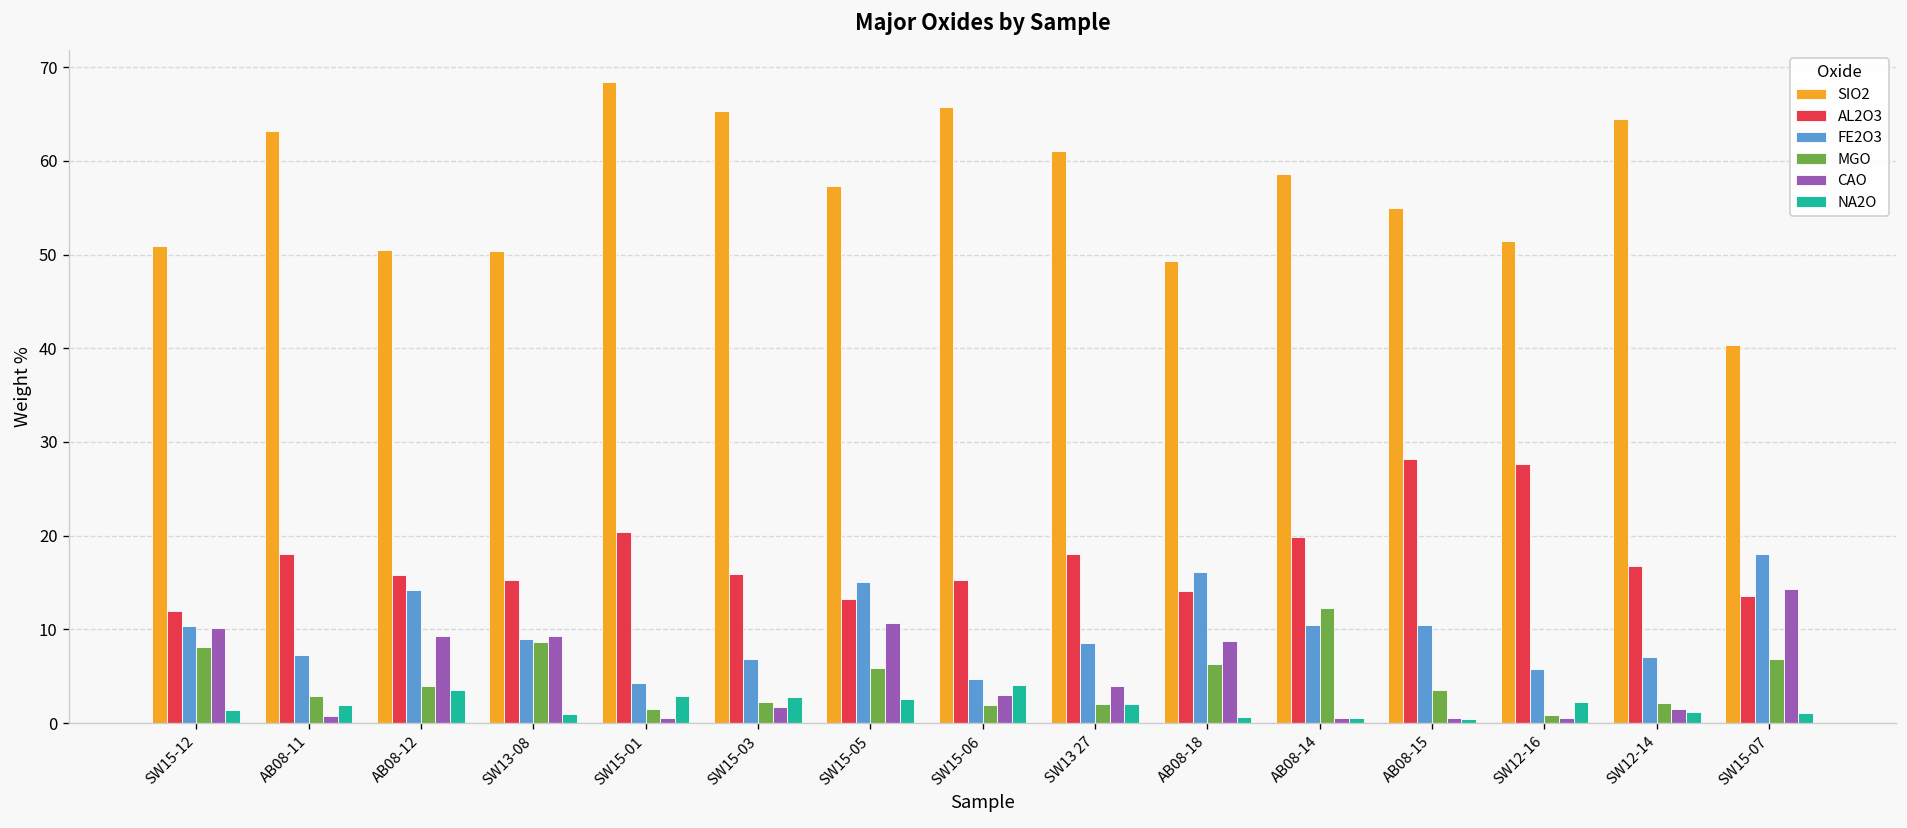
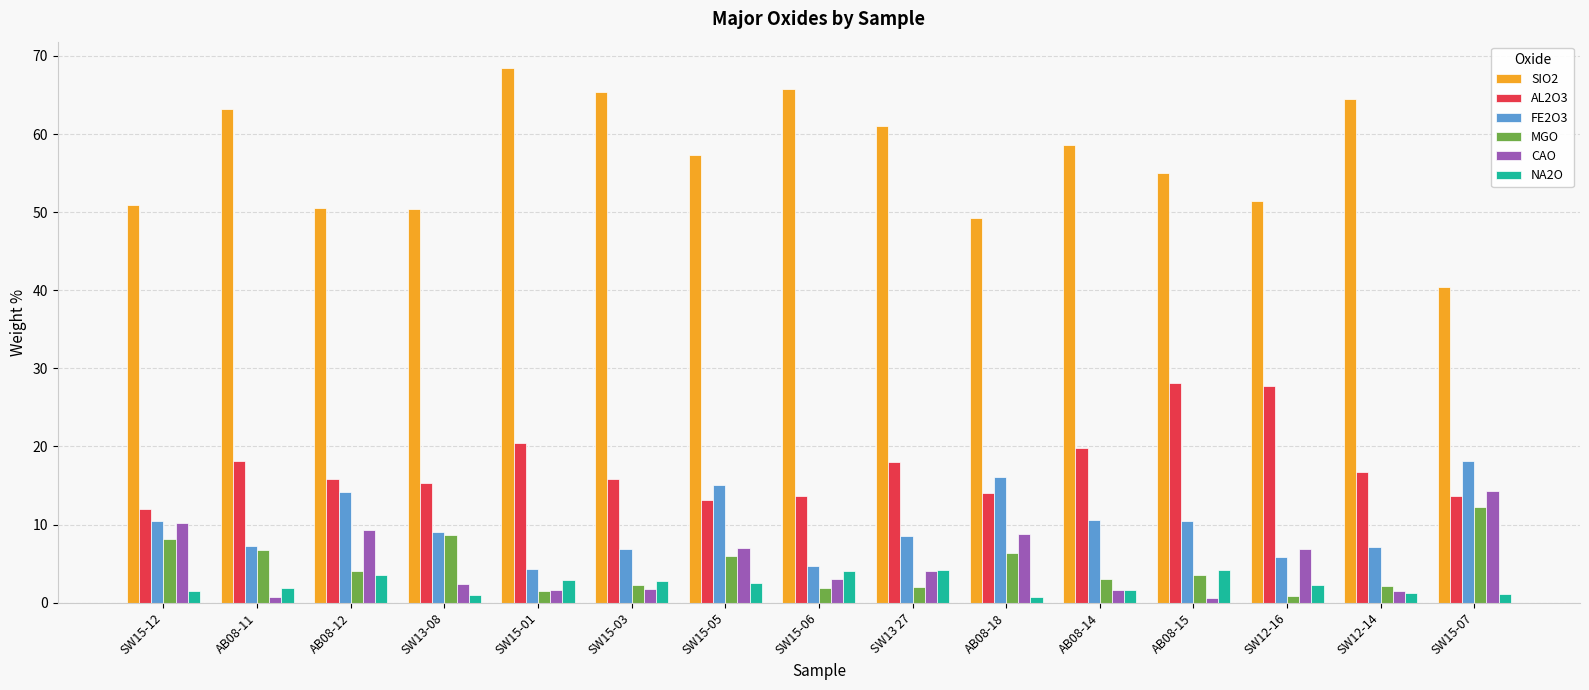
  {
    "SIO2": {
      "SW15-12": 51,
      "AB08-11": 63,
      "AB08-12": 51,
      "SW13-08": 50,
      "SW15-01": 68,
      "SW15-03": 65,
      "SW15-05": 57,
      "SW15-06": 66,
      "SW13 27": 61,
      "AB08-18": 49,
      "AB08-14": 59,
      "AB08-15": 55,
      "SW12-16": 51,
      "SW12-14": 64,
      "SW15-07": 40
    },
    "AL2O3": {
      "SW15-12": 12,
      "AB08-11": 18,
      "AB08-12": 16,
      "SW13-08": 15,
      "SW15-01": 20,
      "SW15-03": 16,
      "SW15-05": 13,
-     "SW15-06": 15,
+     "SW15-06": 14,
      "SW13 27": 18,
      "AB08-18": 14,
      "AB08-14": 20,
      "AB08-15": 28,
      "SW12-16": 28,
      "SW12-14": 17,
      "SW15-07": 14
    },
    "FE2O3": {
      "SW15-12": 10,
      "AB08-11": 7,
      "AB08-12": 14,
      "SW13-08": 9,
      "SW15-01": 4,
      "SW15-03": 7,
      "SW15-05": 15,
      "SW15-06": 5,
      "SW13 27": 9,
      "AB08-18": 16,
      "AB08-14": 11,
      "AB08-15": 10,
      "SW12-16": 6,
      "SW12-14": 7,
      "SW15-07": 18
    },
    "MGO": {
      "SW15-12": 8,
-     "AB08-11": 3,
+     "AB08-11": 7,
      "AB08-12": 4,
      "SW13-08": 9,
      "SW15-01": 2,
      "SW15-03": 2,
      "SW15-05": 6,
      "SW15-06": 2,
      "SW13 27": 2,
      "AB08-18": 6,
-     "AB08-14": 12,
+     "AB08-14": 3,
      "AB08-15": 4,
      "SW12-16": 1,
      "SW12-14": 2,
-     "SW15-07": 7
+     "SW15-07": 12
    },
    "CAO": {
      "SW15-12": 10,
      "AB08-11": 1,
      "AB08-12": 9,
-     "SW13-08": 9,
-     "SW15-01": 1,
+     "SW13-08": 2,
+     "SW15-01": 2,
      "SW15-03": 2,
-     "SW15-05": 11,
+     "SW15-05": 7,
      "SW15-06": 3,
      "SW13 27": 4,
      "AB08-18": 9,
-     "AB08-14": 1,
+     "AB08-14": 2,
      "AB08-15": 1,
-     "SW12-16": 1,
+     "SW12-16": 7,
      "SW12-14": 1,
      "SW15-07": 14
    },
    "NA2O": {
      "SW15-12": 1,
      "AB08-11": 2,
      "AB08-12": 4,
      "SW13-08": 1,
      "SW15-01": 3,
      "SW15-03": 3,
      "SW15-05": 3,
      "SW15-06": 4,
-     "SW13 27": 2,
+     "SW13 27": 4,
      "AB08-18": 1,
-     "AB08-14": 1,
-     "AB08-15": 0,
+     "AB08-14": 2,
+     "AB08-15": 4,
      "SW12-16": 2,
      "SW12-14": 1,
      "SW15-07": 1
    }
  }
